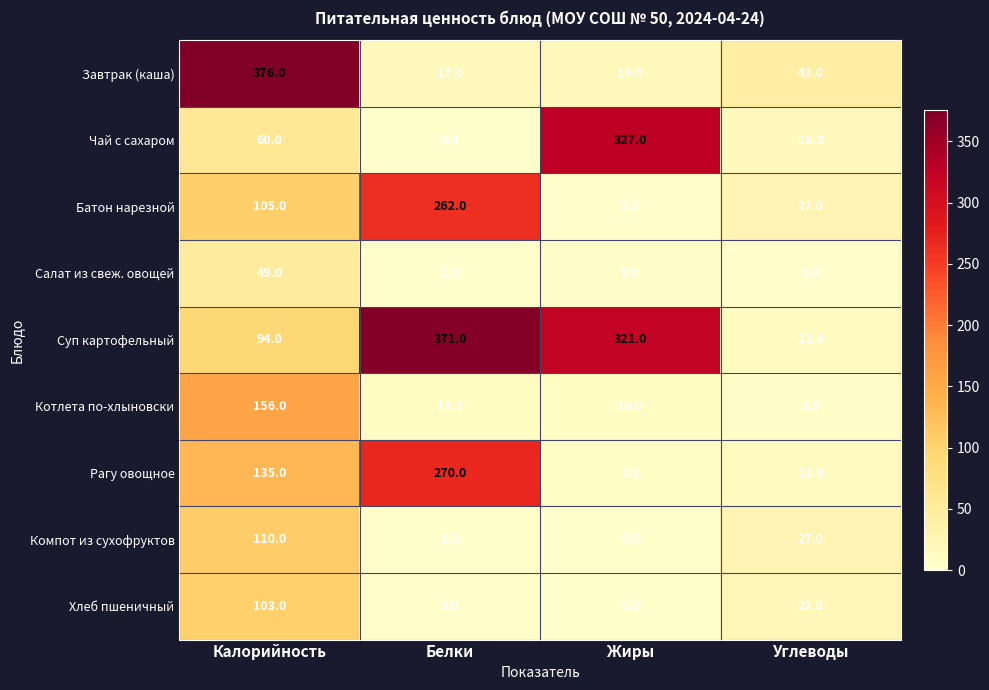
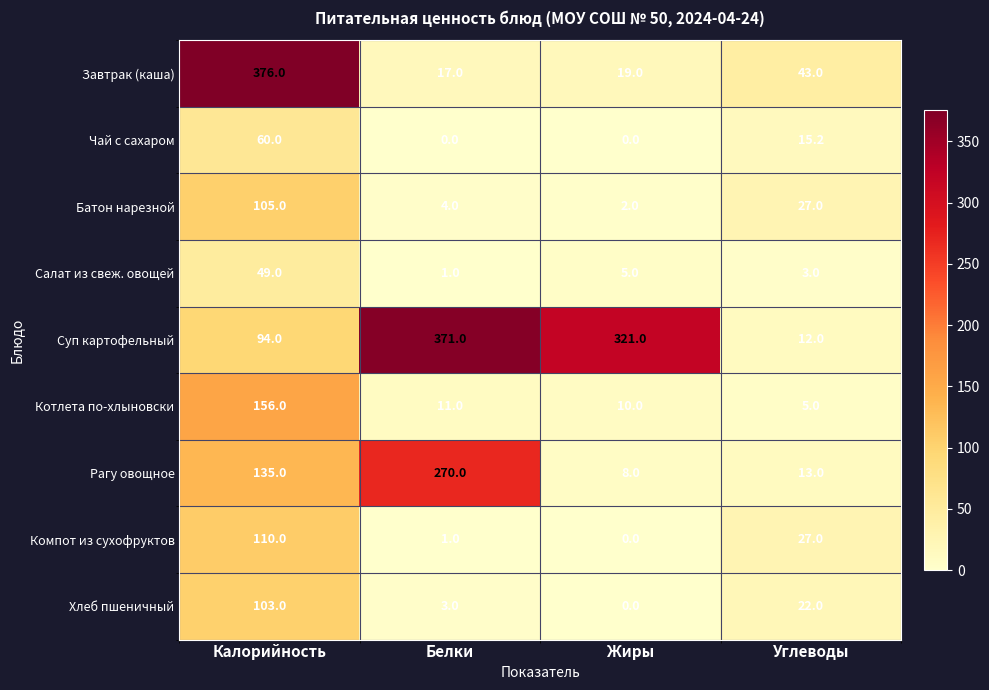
  {
    "Завтрак (каша)": {
      "Калорийность": 376.0,
      "Белки": 17.0,
      "Жиры": 19.0,
      "Углеводы": 43.0
    },
    "Чай с сахаром": {
      "Калорийность": 60.0,
      "Белки": 0.0,
-     "Жиры": 327.0,
+     "Жиры": 0.0,
      "Углеводы": 15.2
    },
    "Батон нарезной": {
      "Калорийность": 105.0,
-     "Белки": 262.0,
+     "Белки": 4.0,
      "Жиры": 2.0,
      "Углеводы": 27.0
    },
    "Салат из свеж. овощей": {
      "Калорийность": 49.0,
      "Белки": 1.0,
      "Жиры": 5.0,
      "Углеводы": 3.0
    },
    "Суп картофельный": {
      "Калорийность": 94.0,
      "Белки": 371.0,
      "Жиры": 321.0,
      "Углеводы": 12.0
    },
    "Котлета по-хлыновски": {
      "Калорийность": 156.0,
      "Белки": 11.0,
      "Жиры": 10.0,
      "Углеводы": 5.0
    },
    "Рагу овощное": {
      "Калорийность": 135.0,
      "Белки": 270.0,
      "Жиры": 8.0,
      "Углеводы": 13.0
    },
    "Компот из сухофруктов": {
      "Калорийность": 110.0,
      "Белки": 1.0,
      "Жиры": 0.0,
      "Углеводы": 27.0
    },
    "Хлеб пшеничный": {
      "Калорийность": 103.0,
      "Белки": 3.0,
      "Жиры": 0.0,
      "Углеводы": 22.0
    }
  }
